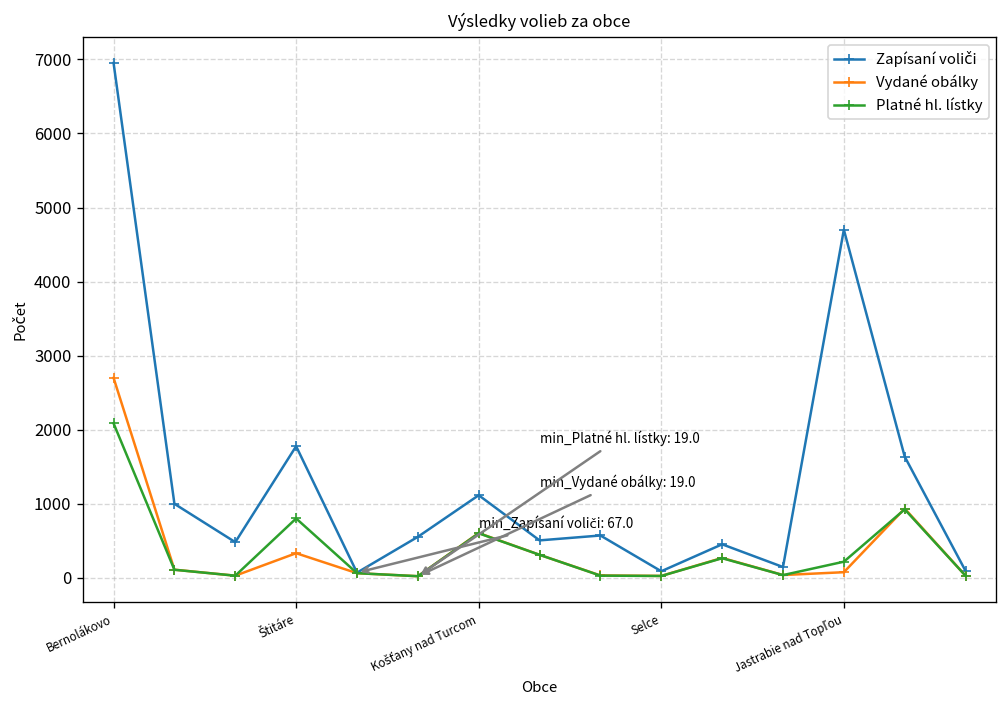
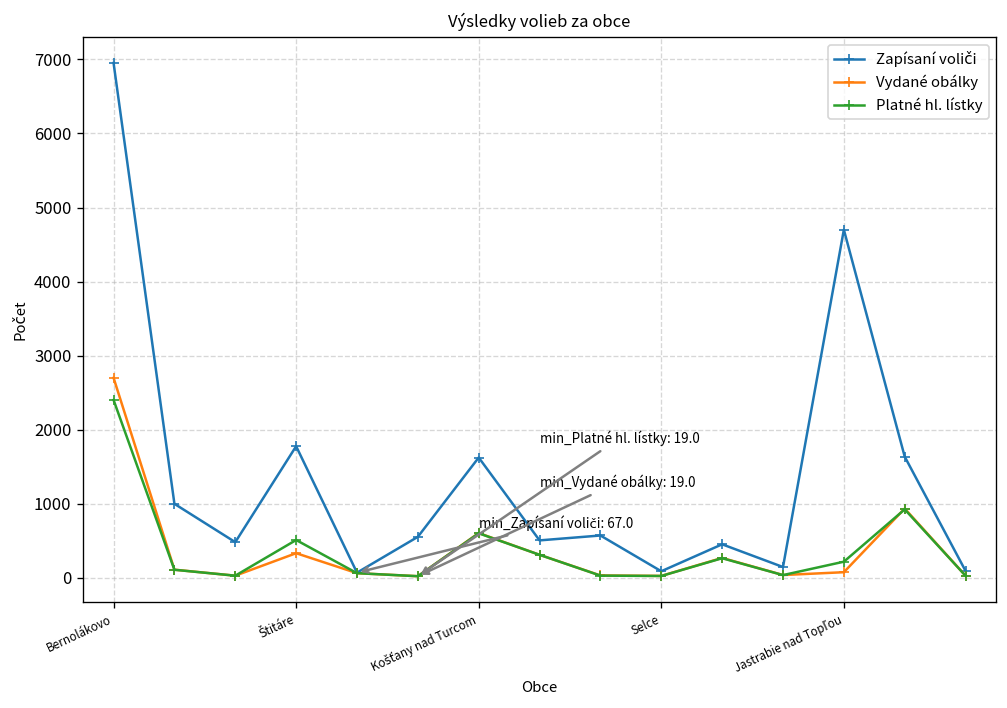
  {
    "Zapísaní voliči": {
      "Bernolákovo": 7000,
      "Štitáre": 1800,
-     "Košťany nad Turcom": 1100,
+     "Košťany nad Turcom": 1600,
      "Jastrabie nad Topľou": 4700
    },
    "Vydané obálky": {
      "Bernolákovo": 2700,
      "Štitáre": 300,
      "Jastrabie nad Topľou": 100
    },
    "Platné hl. lístky": {
-     "Bernolákovo": 2100,
-     "Štitáre": 800,
+     "Bernolákovo": 2400,
+     "Štitáre": 500,
      "Jastrabie nad Topľou": 200
    }
  }
